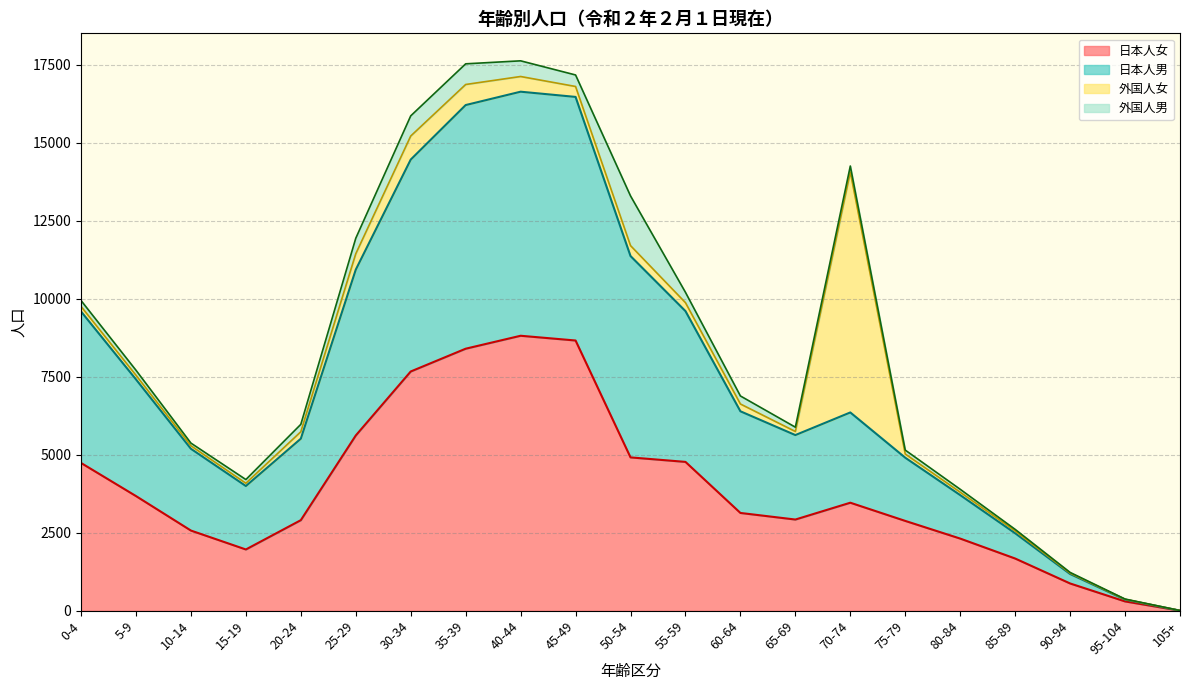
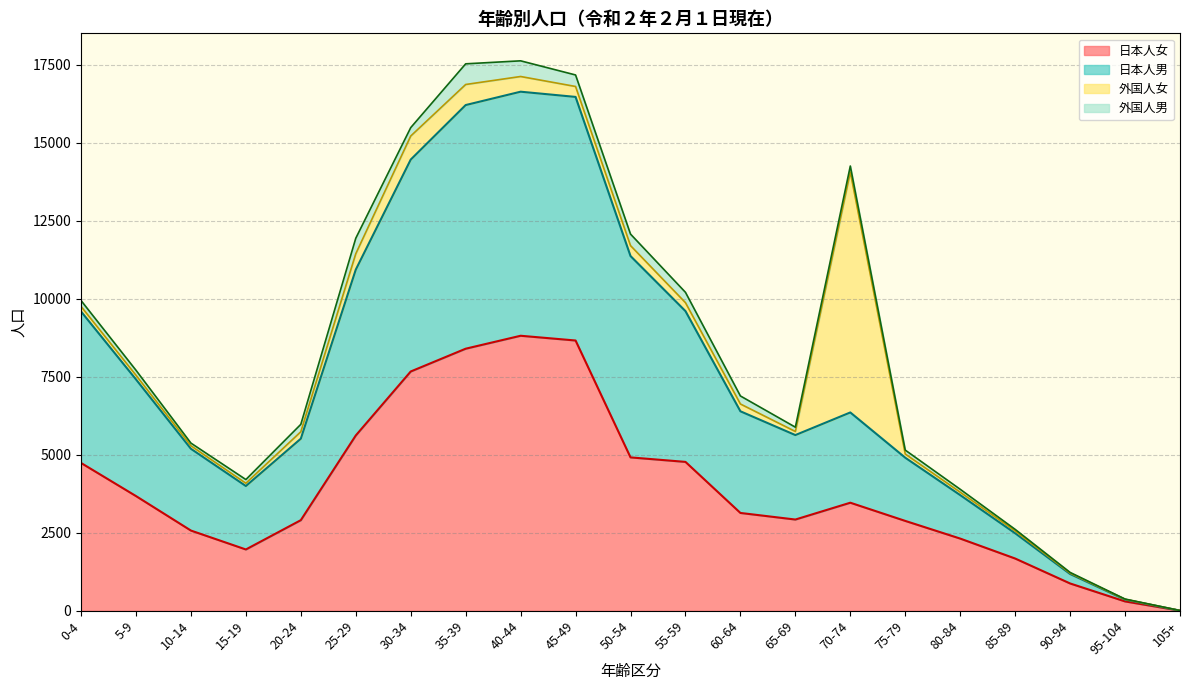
  {
    "日本人女": {
      "0-4": 4700,
      "5-9": 3700,
      "10-14": 2600,
      "15-19": 2000,
      "20-24": 2900,
      "25-29": 5600,
      "30-34": 7700,
      "35-39": 8400,
      "40-44": 8800,
      "45-49": 8700,
      "50-54": 4900,
      "55-59": 4800,
      "60-64": 3100,
      "65-69": 2900,
      "70-74": 3500,
      "75-79": 2900,
      "80-84": 2300,
      "85-89": 1700,
      "90-94": 900
    },
    "日本人男": {
      "0-4": 4900,
      "5-9": 3700,
      "10-14": 2600,
      "15-19": 2000,
      "20-24": 2600,
      "25-29": 5300,
      "30-34": 6800,
      "35-39": 7800,
      "40-44": 7800,
      "45-49": 7800,
      "50-54": 6500,
      "55-59": 4800,
      "60-64": 3300,
      "65-69": 2700,
      "70-74": 2900,
      "75-79": 2000,
      "80-84": 1400
    },
    "外国人女": {
      "0-4": 200,
      "5-9": 100,
      "10-14": 100,
      "15-19": 100,
      "20-24": 200,
      "25-29": 500,
      "30-34": 800,
      "35-39": 700,
      "40-44": 500,
      "45-49": 300,
      "50-54": 300,
      "55-59": 300,
      "60-64": 200,
      "65-69": 100,
      "70-74": 7700,
      "75-79": 100,
      "80-84": 100
    },
    "外国人男": {
      "0-4": 200,
      "5-9": 200,
      "10-14": 100,
      "15-19": 100,
      "20-24": 200,
      "25-29": 500,
-     "30-34": 600,
+     "30-34": 300,
      "35-39": 700,
      "40-44": 500,
      "45-49": 400,
-     "50-54": 1600,
+     "50-54": 400,
      "55-59": 300,
      "60-64": 300,
      "65-69": 100,
      "70-74": 200,
      "75-79": 100,
      "80-84": 100
    }
  }
